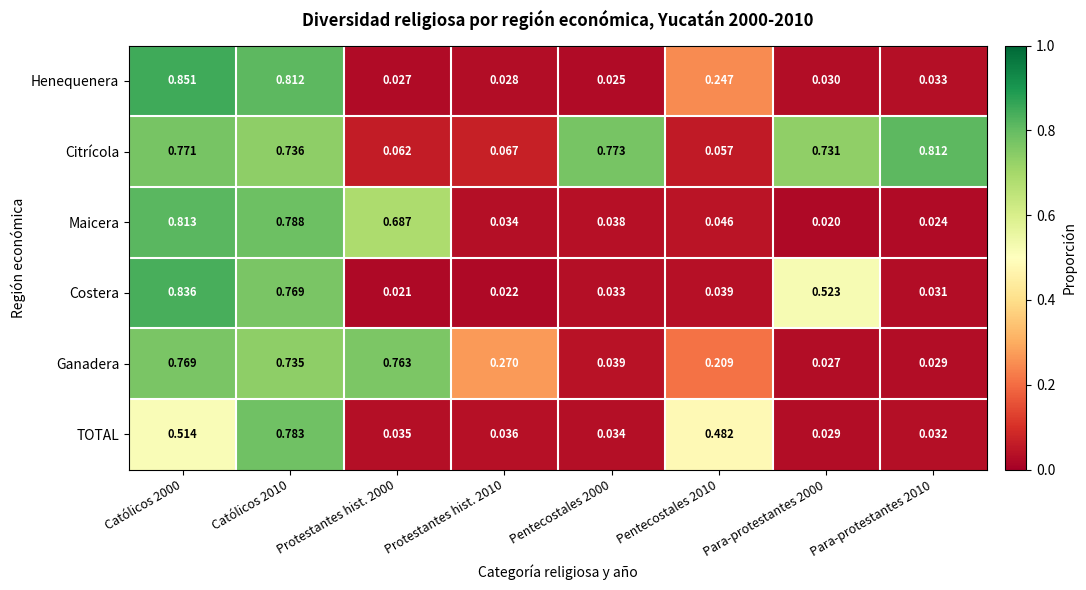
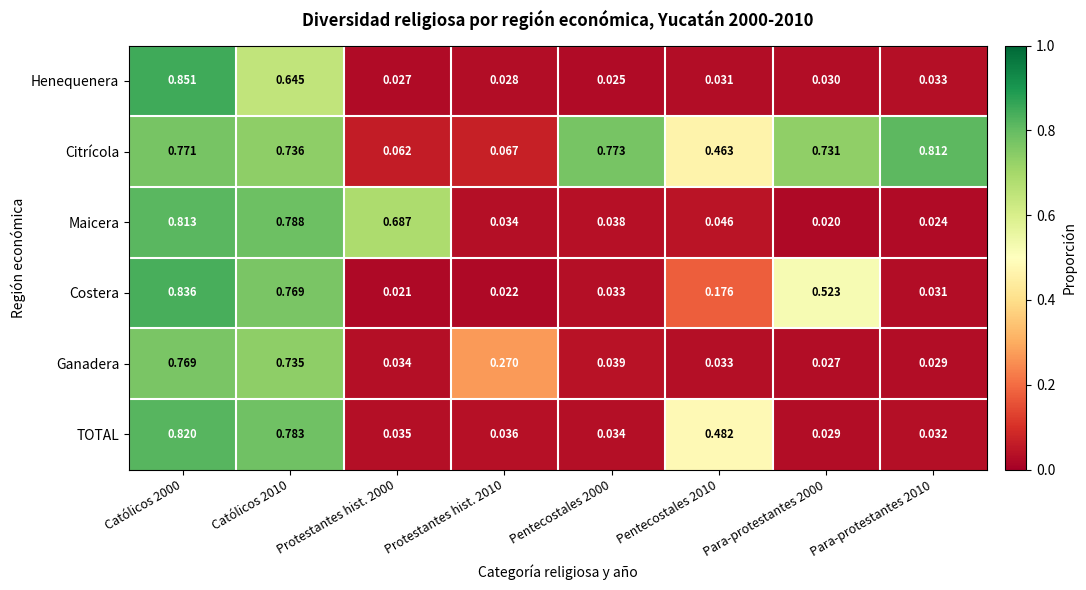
  {
    "Henequenera": {
      "Católicos 2000": 0.851,
-     "Católicos 2010": 0.812,
+     "Católicos 2010": 0.645,
      "Protestantes hist. 2000": 0.027,
      "Protestantes hist. 2010": 0.028,
      "Pentecostales 2000": 0.025,
-     "Pentecostales 2010": 0.247,
+     "Pentecostales 2010": 0.031,
      "Para-protestantes 2000": 0.030,
      "Para-protestantes 2010": 0.033
    },
    "Citrícola": {
      "Católicos 2000": 0.771,
      "Católicos 2010": 0.736,
      "Protestantes hist. 2000": 0.062,
      "Protestantes hist. 2010": 0.067,
      "Pentecostales 2000": 0.773,
-     "Pentecostales 2010": 0.057,
+     "Pentecostales 2010": 0.463,
      "Para-protestantes 2000": 0.731,
      "Para-protestantes 2010": 0.812
    },
    "Maicera": {
      "Católicos 2000": 0.813,
      "Católicos 2010": 0.788,
      "Protestantes hist. 2000": 0.687,
      "Protestantes hist. 2010": 0.034,
      "Pentecostales 2000": 0.038,
      "Pentecostales 2010": 0.046,
      "Para-protestantes 2000": 0.020,
      "Para-protestantes 2010": 0.024
    },
    "Costera": {
      "Católicos 2000": 0.836,
      "Católicos 2010": 0.769,
      "Protestantes hist. 2000": 0.021,
      "Protestantes hist. 2010": 0.022,
      "Pentecostales 2000": 0.033,
-     "Pentecostales 2010": 0.039,
+     "Pentecostales 2010": 0.176,
      "Para-protestantes 2000": 0.523,
      "Para-protestantes 2010": 0.031
    },
    "Ganadera": {
      "Católicos 2000": 0.769,
      "Católicos 2010": 0.735,
-     "Protestantes hist. 2000": 0.763,
+     "Protestantes hist. 2000": 0.034,
      "Protestantes hist. 2010": 0.270,
      "Pentecostales 2000": 0.039,
-     "Pentecostales 2010": 0.209,
+     "Pentecostales 2010": 0.033,
      "Para-protestantes 2000": 0.027,
      "Para-protestantes 2010": 0.029
    },
    "TOTAL": {
-     "Católicos 2000": 0.514,
+     "Católicos 2000": 0.820,
      "Católicos 2010": 0.783,
      "Protestantes hist. 2000": 0.035,
      "Protestantes hist. 2010": 0.036,
      "Pentecostales 2000": 0.034,
      "Pentecostales 2010": 0.482,
      "Para-protestantes 2000": 0.029,
      "Para-protestantes 2010": 0.032
    }
  }
